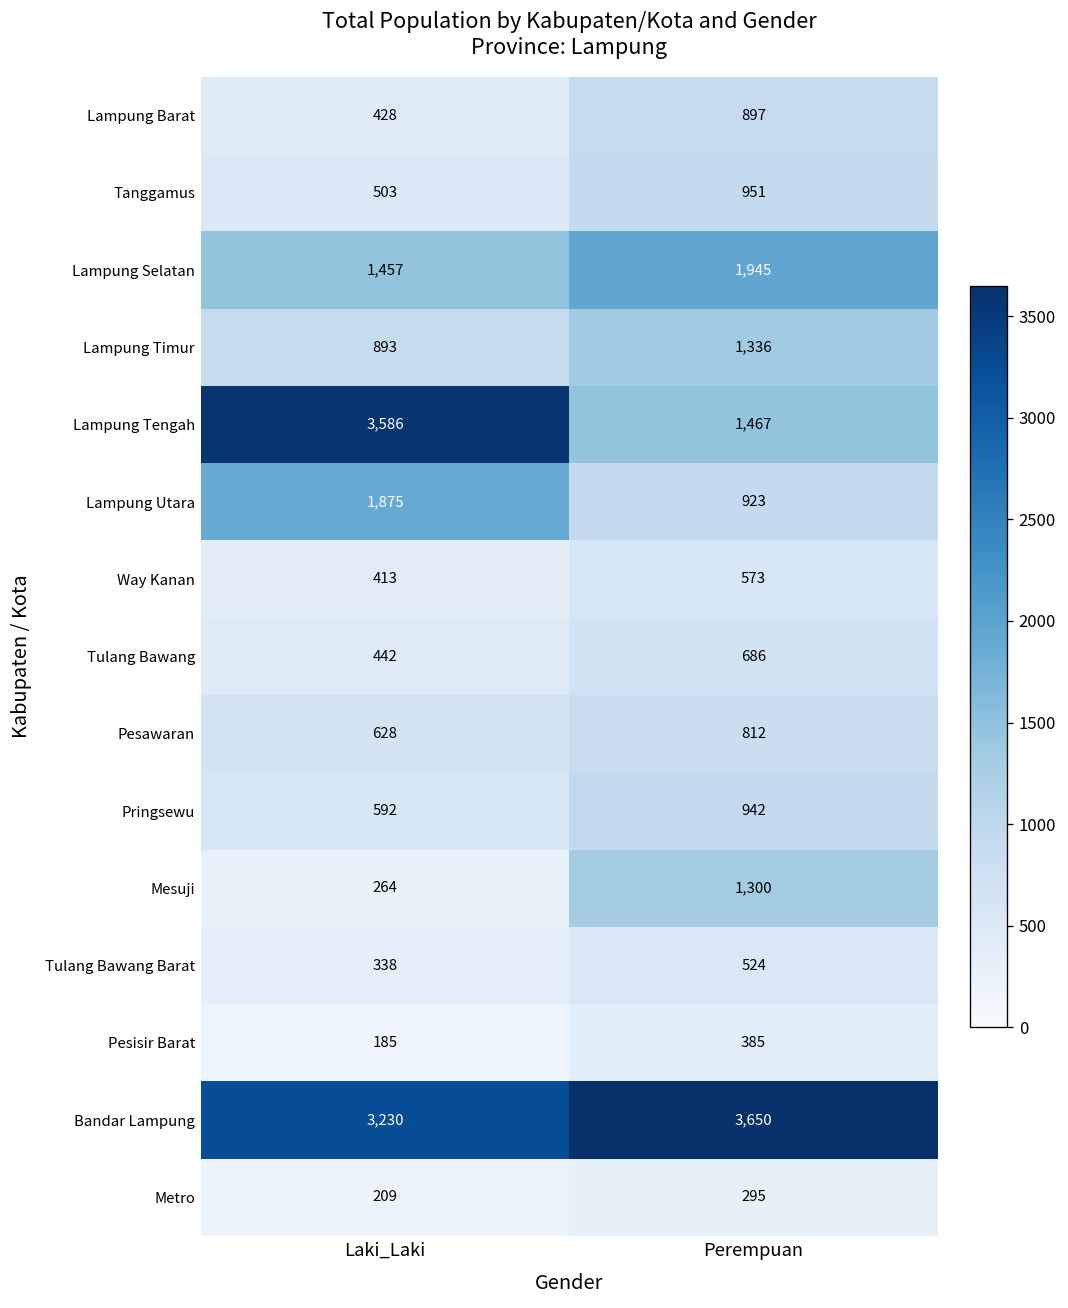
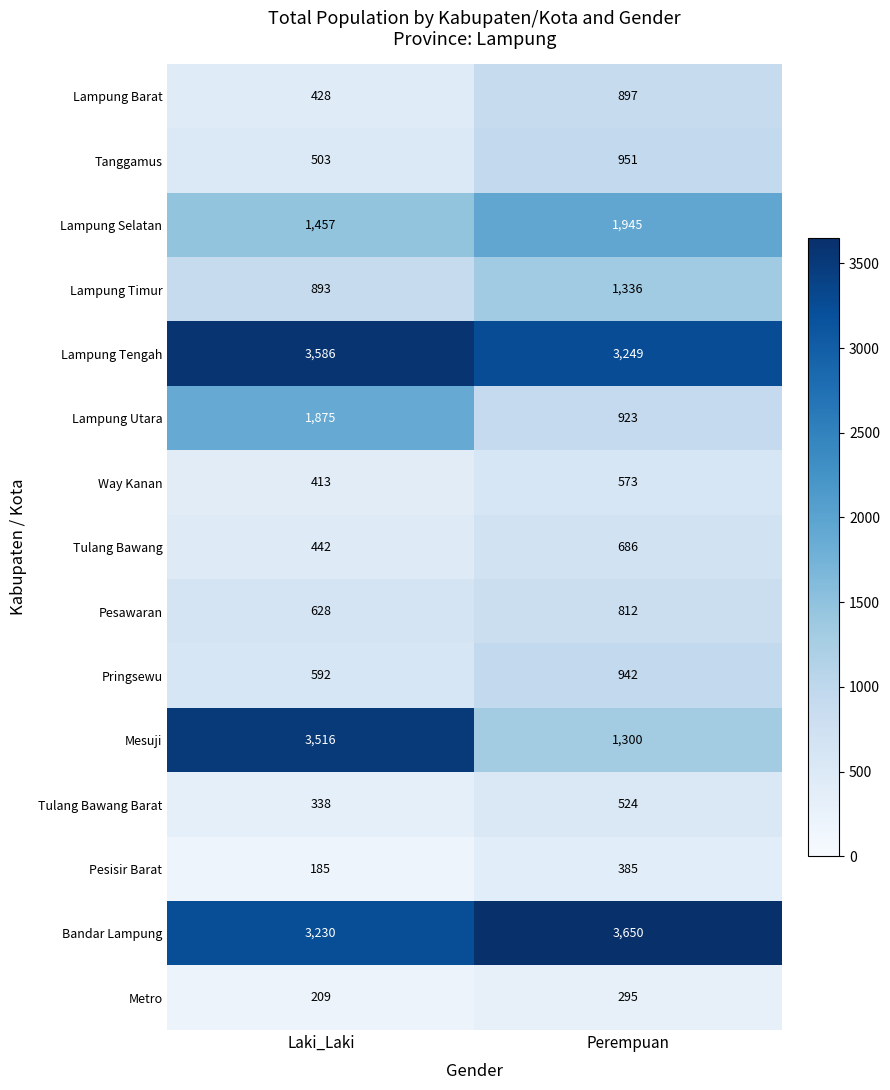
  {
    "Lampung Barat": {
      "Laki_Laki": "428",
      "Perempuan": "897"
    },
    "Tanggamus": {
      "Laki_Laki": "503",
      "Perempuan": "951"
    },
    "Lampung Selatan": {
      "Laki_Laki": "1,457",
      "Perempuan": "1,945"
    },
    "Lampung Timur": {
      "Laki_Laki": "893",
      "Perempuan": "1,336"
    },
    "Lampung Tengah": {
      "Laki_Laki": "3,586",
-     "Perempuan": "1,467"
+     "Perempuan": "3,249"
    },
    "Lampung Utara": {
      "Laki_Laki": "1,875",
      "Perempuan": "923"
    },
    "Way Kanan": {
      "Laki_Laki": "413",
      "Perempuan": "573"
    },
    "Tulang Bawang": {
      "Laki_Laki": "442",
      "Perempuan": "686"
    },
    "Pesawaran": {
      "Laki_Laki": "628",
      "Perempuan": "812"
    },
    "Pringsewu": {
      "Laki_Laki": "592",
      "Perempuan": "942"
    },
    "Mesuji": {
-     "Laki_Laki": "264",
+     "Laki_Laki": "3,516",
      "Perempuan": "1,300"
    },
    "Tulang Bawang Barat": {
      "Laki_Laki": "338",
      "Perempuan": "524"
    },
    "Pesisir Barat": {
      "Laki_Laki": "185",
      "Perempuan": "385"
    },
    "Bandar Lampung": {
      "Laki_Laki": "3,230",
      "Perempuan": "3,650"
    },
    "Metro": {
      "Laki_Laki": "209",
      "Perempuan": "295"
    }
  }
